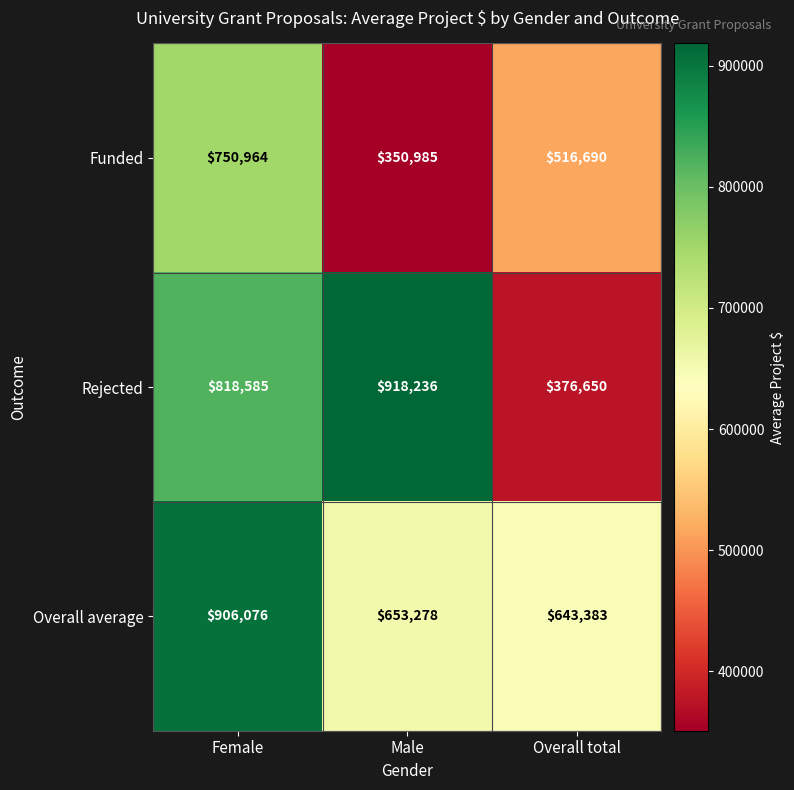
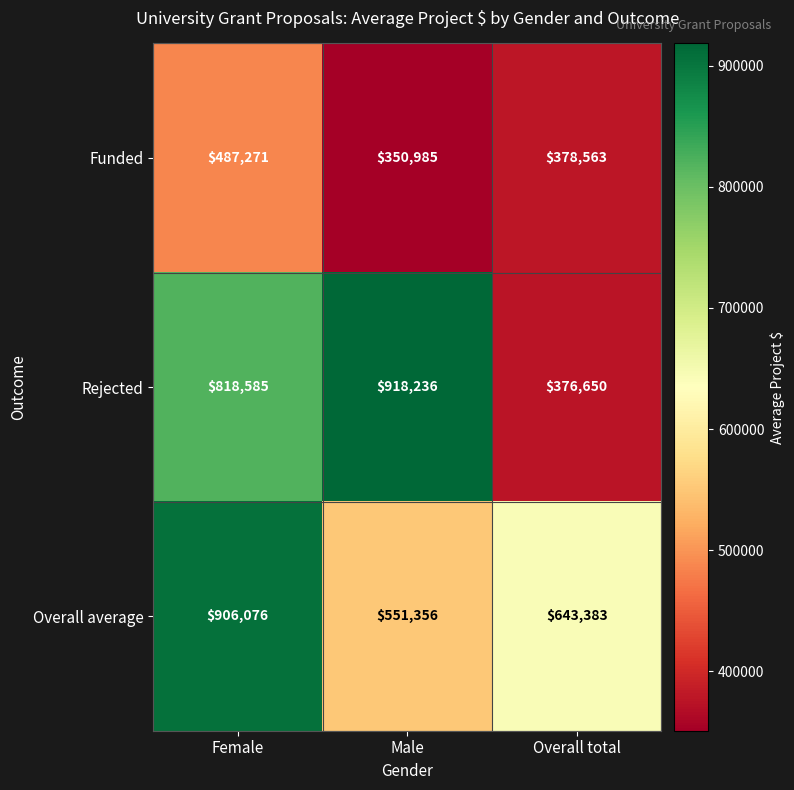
  {
    "Funded": {
-     "Female": "$750,964",
+     "Female": "$487,271",
      "Male": "$350,985",
-     "Overall total": "$516,690"
+     "Overall total": "$378,563"
    },
    "Rejected": {
      "Female": "$818,585",
      "Male": "$918,236",
      "Overall total": "$376,650"
    },
    "Overall average": {
      "Female": "$906,076",
-     "Male": "$653,278",
+     "Male": "$551,356",
      "Overall total": "$643,383"
    }
  }
